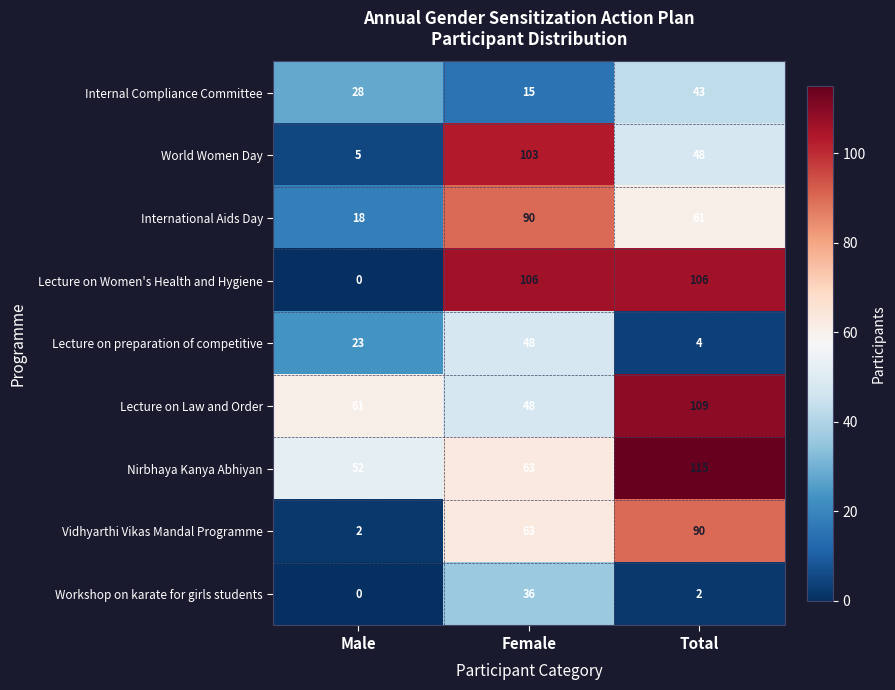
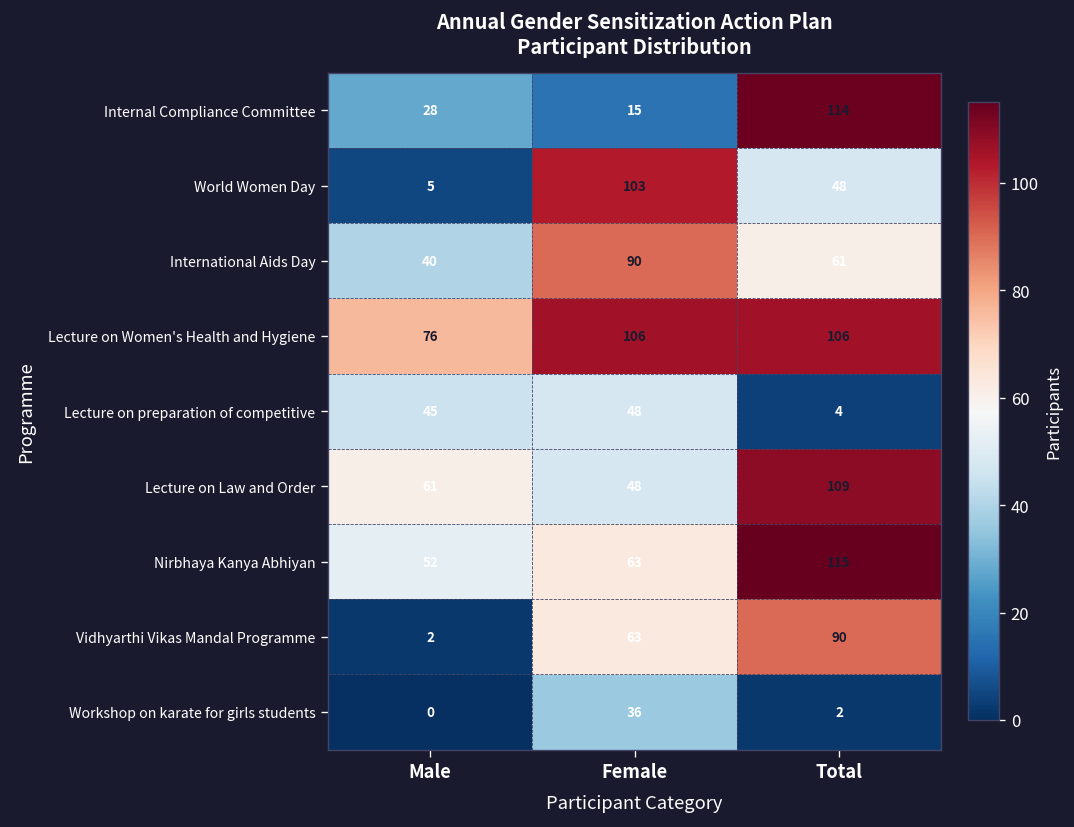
  {
    "Internal Compliance Committee": {
      "Male": 28,
      "Female": 15,
-     "Total": 43
+     "Total": 114
    },
    "World Women Day": {
      "Male": 5,
      "Female": 103
    },
    "International Aids Day": {
-     "Male": 18,
+     "Male": 40,
      "Female": 90
    },
    "Lecture on Women's Health and Hygiene": {
-     "Male": 0,
+     "Male": 76,
      "Female": 106,
      "Total": 106
    },
    "Lecture on preparation of competitive": {
-     "Male": 23,
+     "Male": 45,
      "Total": 4
    },
    "Lecture on Law and Order": {
      "Total": 109
    },
    "Nirbhaya Kanya Abhiyan": {
      "Total": 115
    },
    "Vidhyarthi Vikas Mandal Programme": {
      "Male": 2,
      "Total": 90
    },
    "Workshop on karate for girls students": {
      "Male": 0,
      "Female": 36,
      "Total": 2
    }
  }
